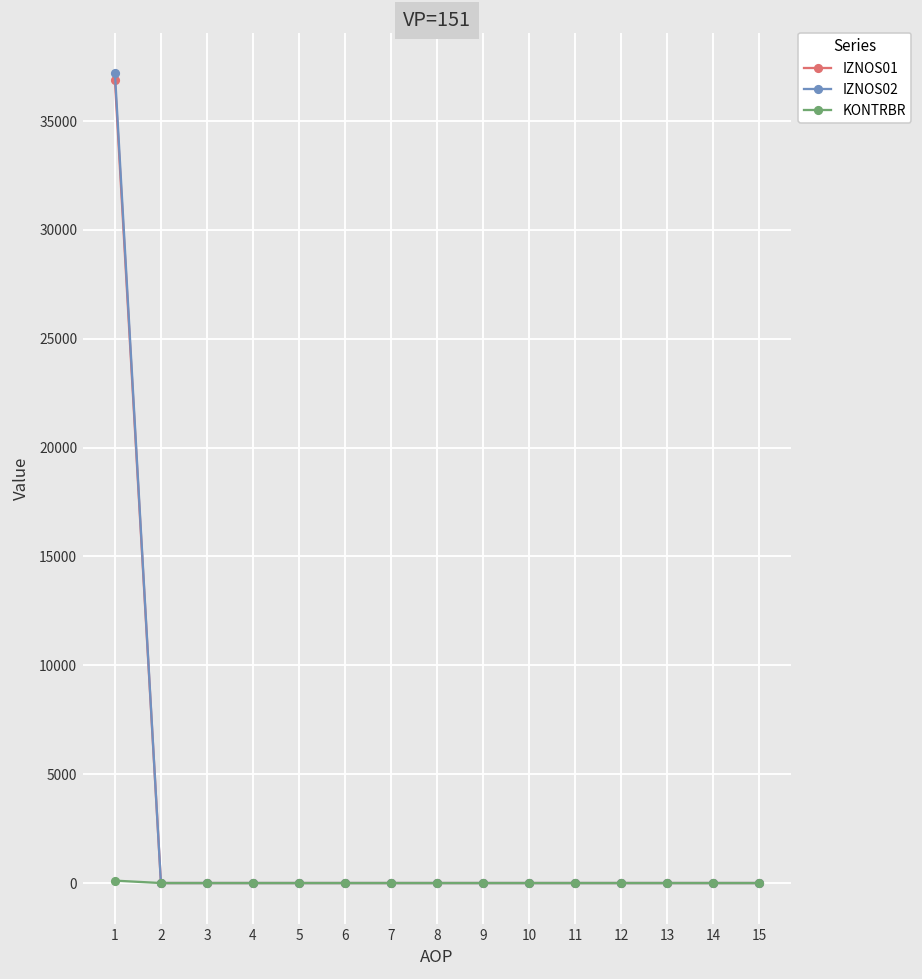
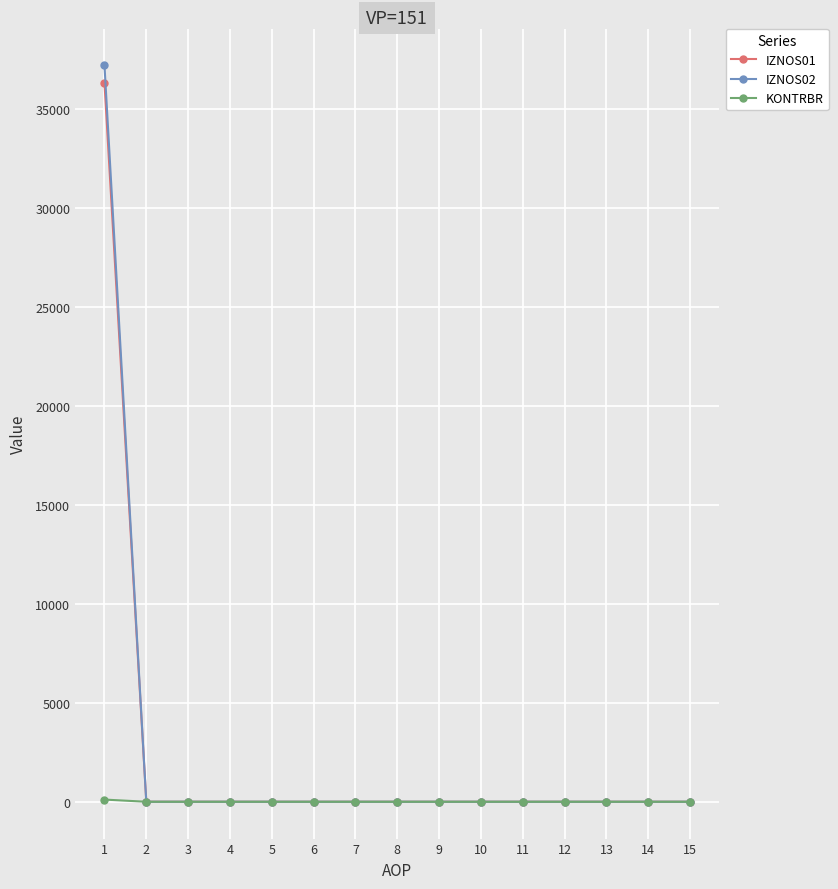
  {
    "IZNOS01": {
-     "1": 36900
+     "1": 36300
    },
    "IZNOS02": {
      "1": 37200
    },
    "KONTRBR": {
      "1": 100
    }
  }
